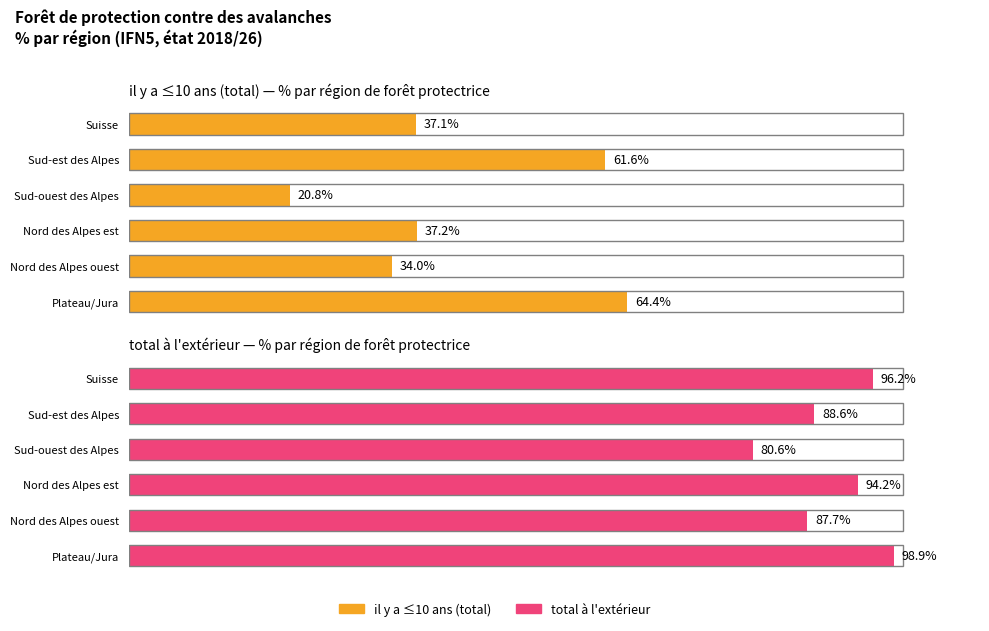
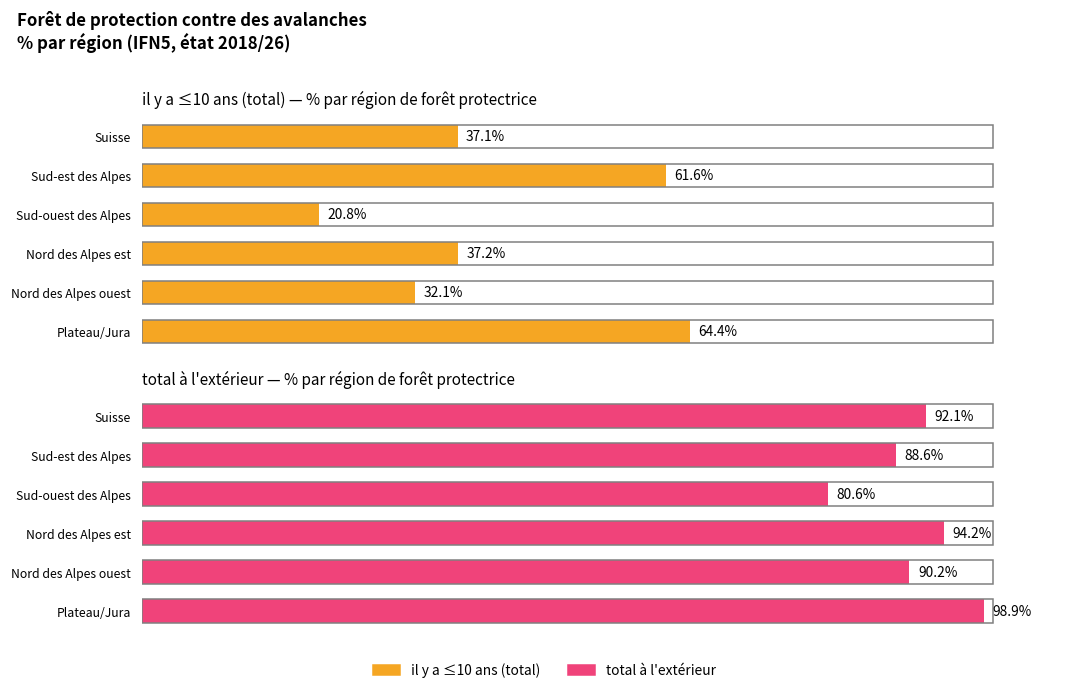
  {
    "il y a ≤10 ans (total) — % par région de forêt protectrice": {
      "Suisse": "37.1%",
      "Sud-est des Alpes": "61.6%",
      "Sud-ouest des Alpes": "20.8%",
      "Nord des Alpes est": "37.2%",
-     "Nord des Alpes ouest": "34.0%",
+     "Nord des Alpes ouest": "32.1%",
      "Plateau/Jura": "64.4%"
    },
    "total à l'extérieur — % par région de forêt protectrice": {
-     "Suisse": "96.2%",
+     "Suisse": "92.1%",
      "Sud-est des Alpes": "88.6%",
      "Sud-ouest des Alpes": "80.6%",
      "Nord des Alpes est": "94.2%",
-     "Nord des Alpes ouest": "87.7%",
+     "Nord des Alpes ouest": "90.2%",
      "Plateau/Jura": "98.9%"
    }
  }
